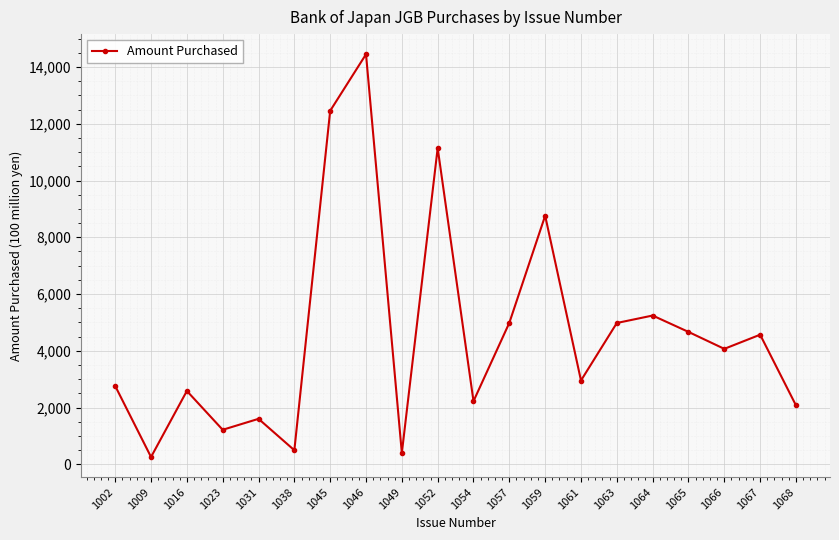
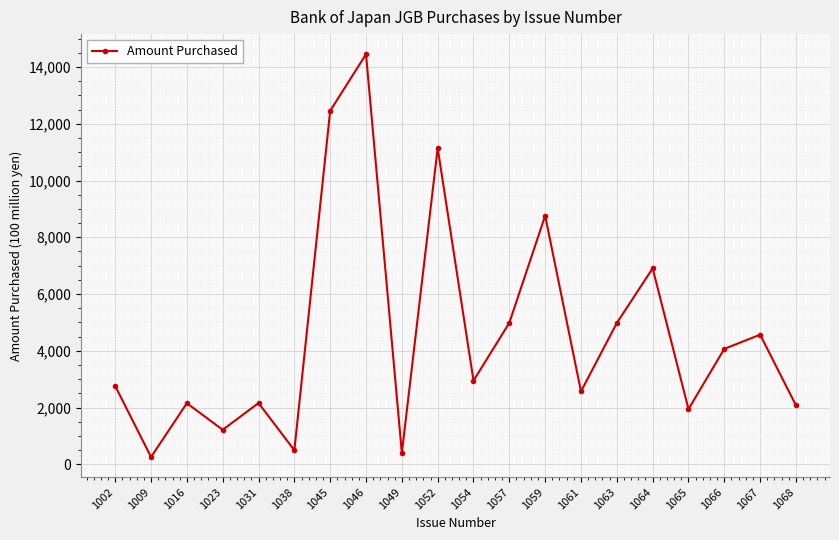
  {
    "1002": "2,800",
    "1009": "300",
-   "1016": "2,600",
+   "1016": "2,200",
    "1023": "1,200",
-   "1031": "1,600",
+   "1031": "2,200",
    "1038": "500",
    "1045": "12,500",
    "1046": "14,400",
    "1049": "400",
    "1052": "11,100",
-   "1054": "2,200",
+   "1054": "2,900",
    "1057": "5,000",
    "1059": "8,800",
-   "1061": "3,000",
+   "1061": "2,600",
    "1063": "5,000",
-   "1064": "5,200",
-   "1065": "4,700",
+   "1064": "6,900",
+   "1065": "1,900",
    "1066": "4,100",
    "1067": "4,600",
    "1068": "2,100"
  }
